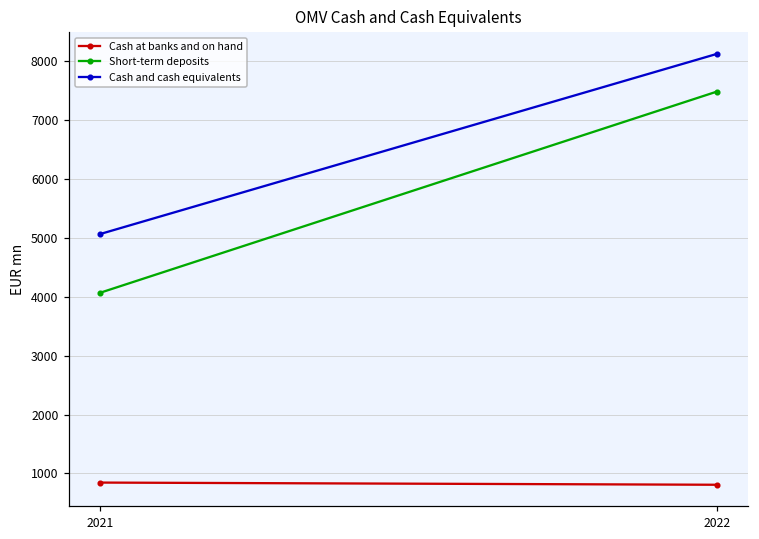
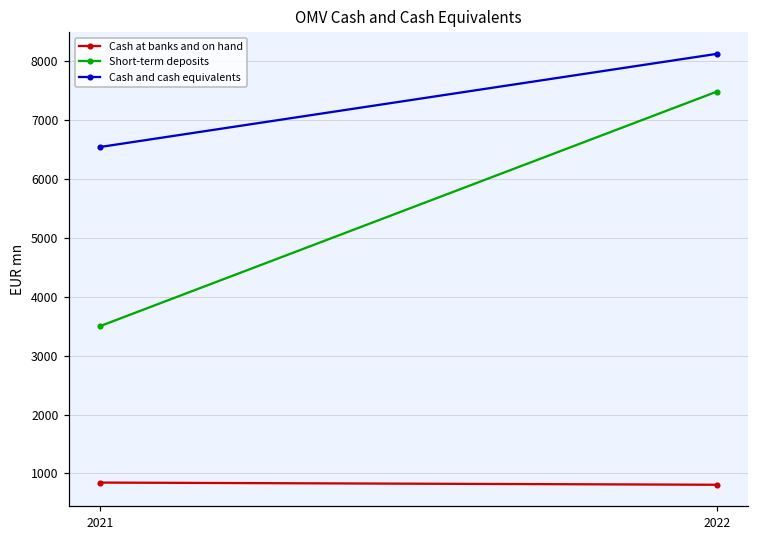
  {
    "Cash at banks and on hand": {
      "2021": 800,
      "2022": 800
    },
    "Short-term deposits": {
-     "2021": 4100,
+     "2021": 3500,
      "2022": 7500
    },
    "Cash and cash equivalents": {
-     "2021": 5100,
+     "2021": 6500,
      "2022": 8100
    }
  }
